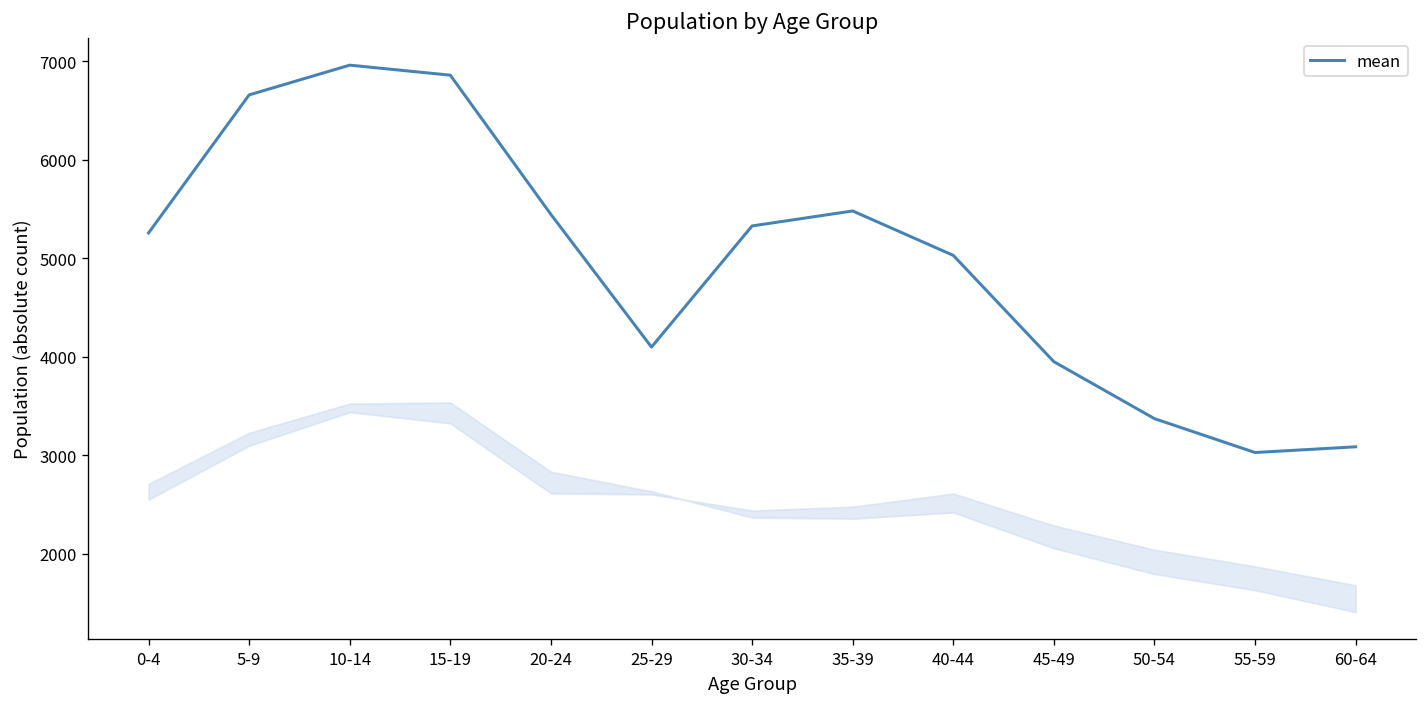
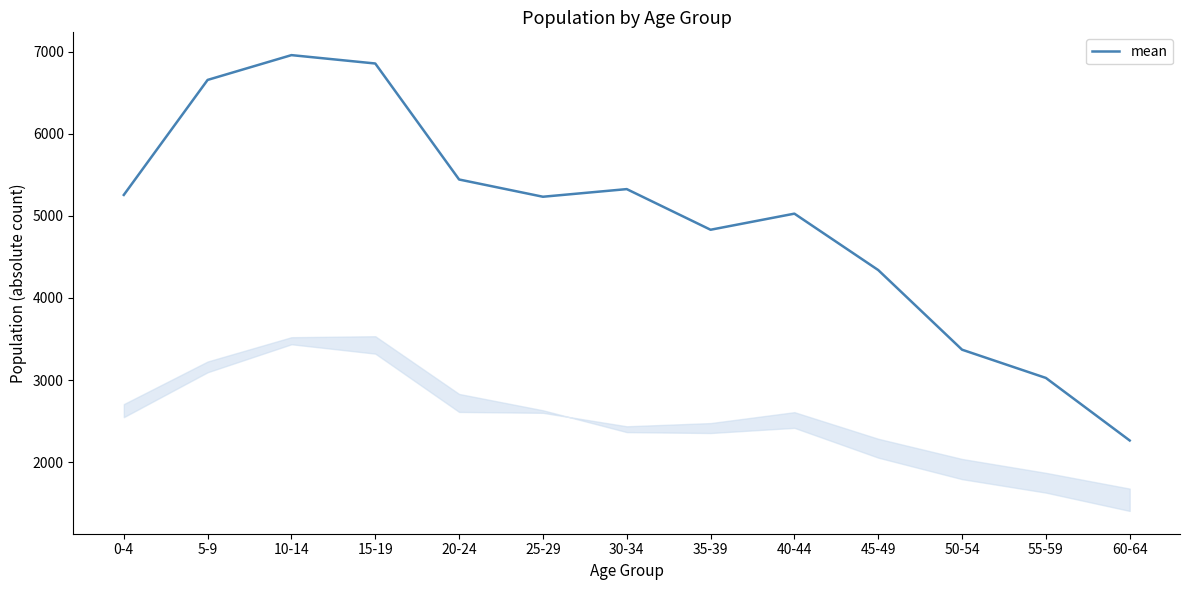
  {
    "mean": {
      "0-4": 5300,
      "5-9": 6700,
      "10-14": 7000,
      "15-19": 6900,
      "20-24": 5400,
-     "25-29": 4100,
+     "25-29": 5200,
      "30-34": 5300,
-     "35-39": 5500,
+     "35-39": 4800,
      "40-44": 5000,
-     "45-49": 3900,
+     "45-49": 4300,
      "50-54": 3400,
      "55-59": 3000,
-     "60-64": 3100
+     "60-64": 2300
    }
  }
